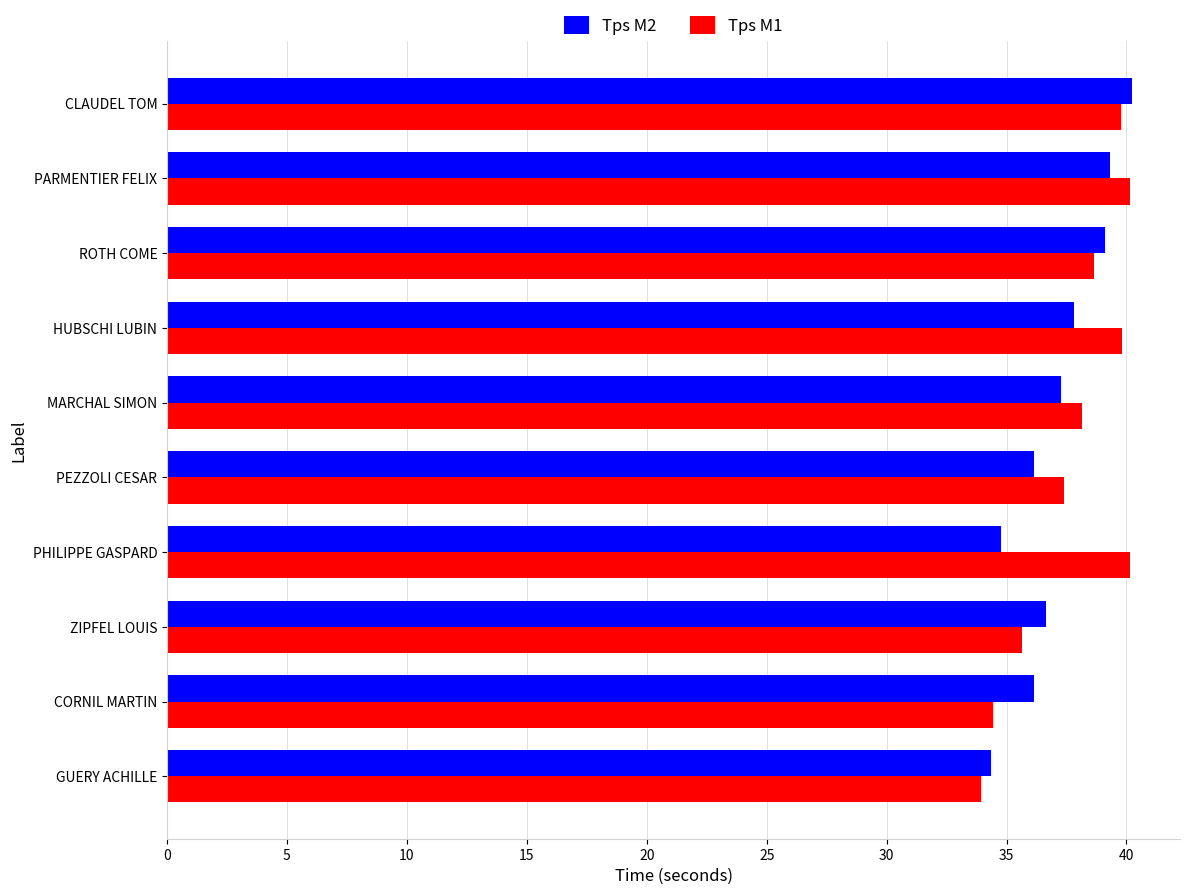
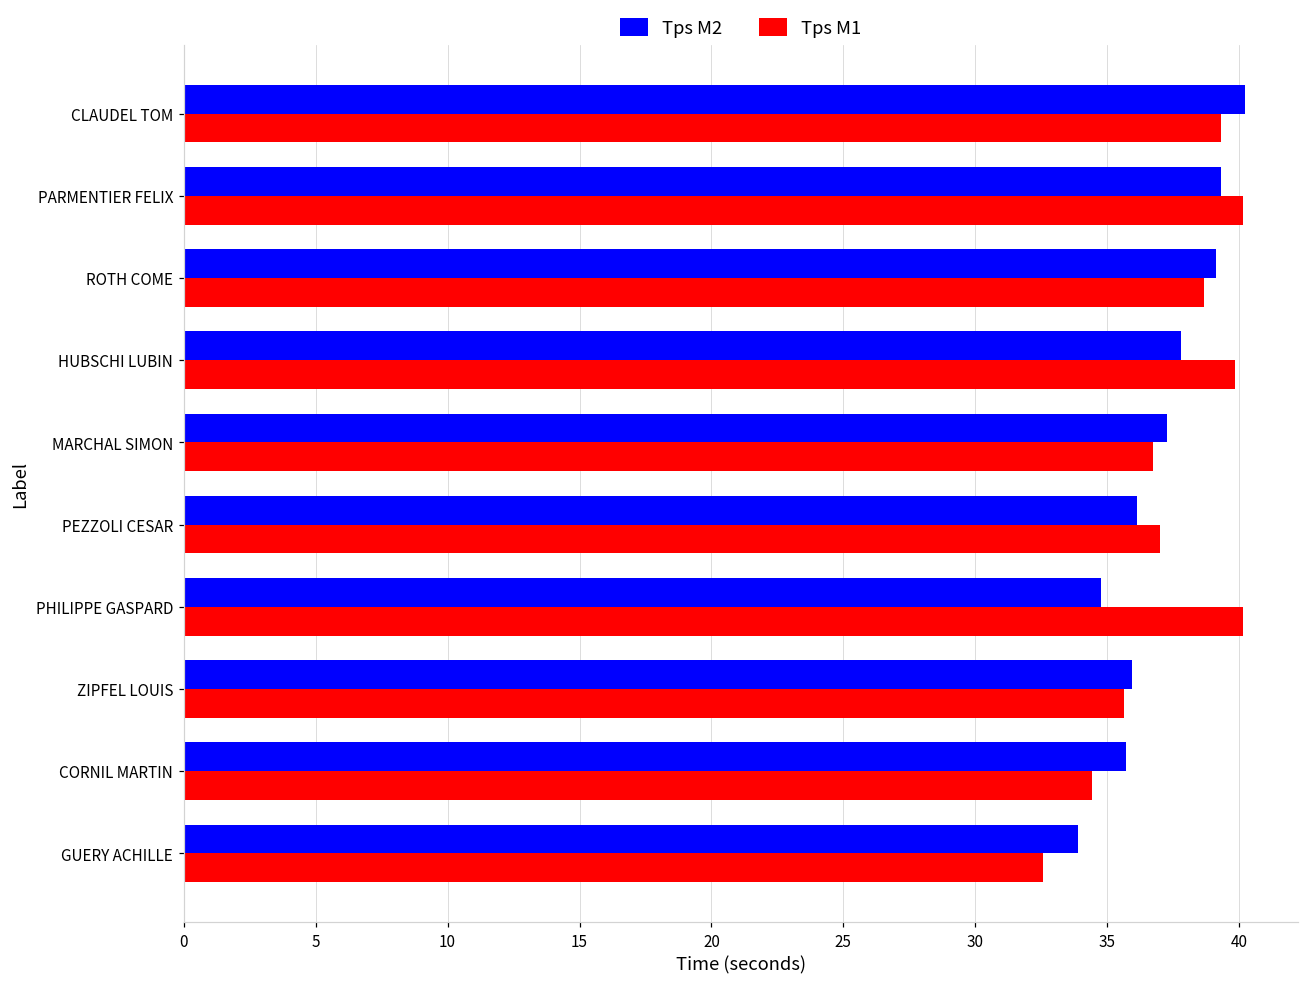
  {
    "Tps M2": {
      "CLAUDEL TOM": 40.2,
      "PARMENTIER FELIX": 39.3,
      "ROTH COME": 39.1,
      "HUBSCHI LUBIN": 37.8,
      "MARCHAL SIMON": 37.3,
      "PEZZOLI CESAR": 36.1,
      "PHILIPPE GASPARD": 34.8,
-     "ZIPFEL LOUIS": 36.7,
-     "CORNIL MARTIN": 36.1,
-     "GUERY ACHILLE": 34.3
+     "ZIPFEL LOUIS": 35.9,
+     "CORNIL MARTIN": 35.7,
+     "GUERY ACHILLE": 33.9
    },
    "Tps M1": {
-     "CLAUDEL TOM": 39.8,
+     "CLAUDEL TOM": 39.3,
      "PARMENTIER FELIX": 40.2,
      "ROTH COME": 38.7,
      "HUBSCHI LUBIN": 39.8,
-     "MARCHAL SIMON": 38.1,
-     "PEZZOLI CESAR": 37.4,
+     "MARCHAL SIMON": 36.7,
+     "PEZZOLI CESAR": 37.0,
      "PHILIPPE GASPARD": 40.1,
      "ZIPFEL LOUIS": 35.6,
      "CORNIL MARTIN": 34.4,
-     "GUERY ACHILLE": 33.9
+     "GUERY ACHILLE": 32.6
    }
  }
